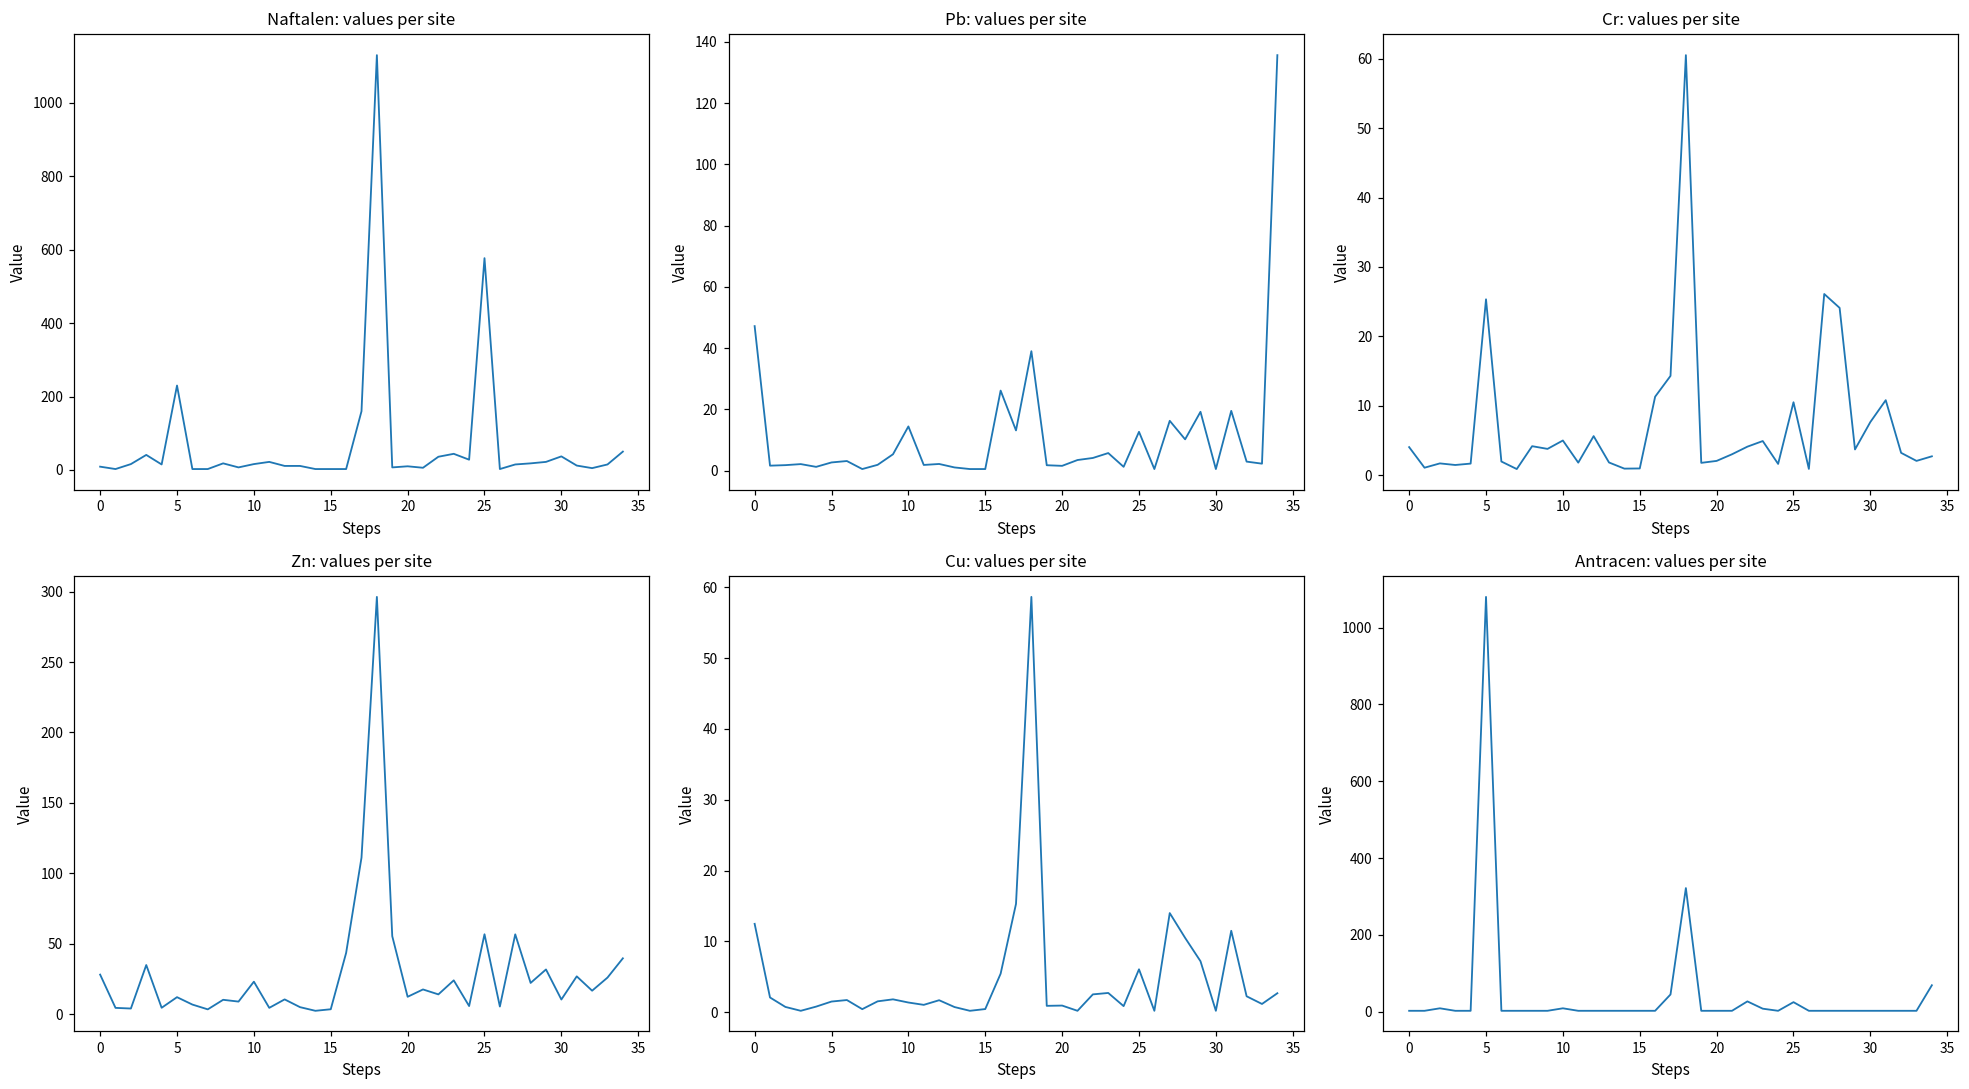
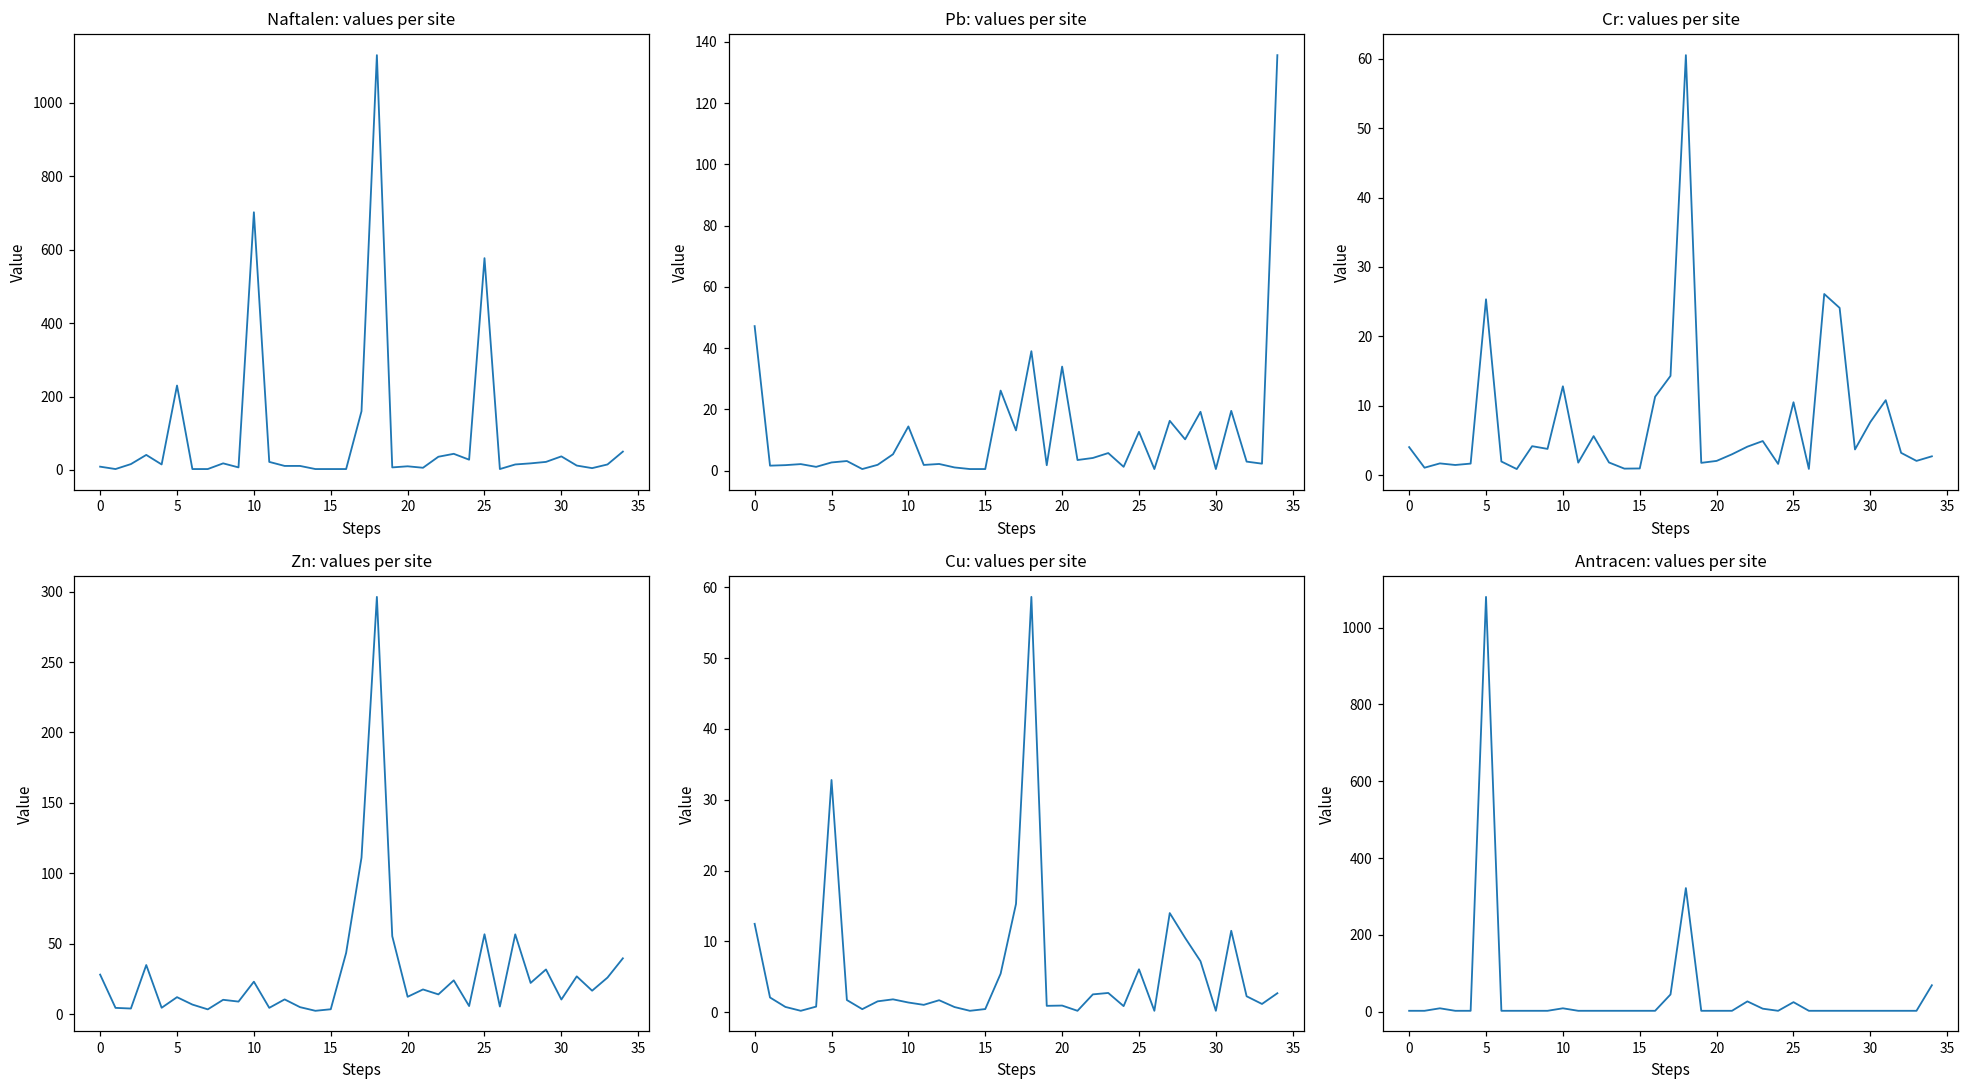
  {
    "Naftalen: values per site": {
      "0": 10,
      "5": 230,
-     "10": 20,
+     "10": 700,
      "15": 0,
      "20": 10,
      "25": 580,
      "30": 40
    },
    "Pb: values per site": {
      "0": 47,
      "5": 3,
      "10": 14,
      "15": 1,
-     "20": 2,
+     "20": 34,
      "25": 13,
      "30": 1
    },
    "Cr: values per site": {
      "0": 4,
      "5": 25,
-     "10": 5,
+     "10": 13,
      "15": 1,
      "20": 2,
      "25": 11,
      "30": 8
    },
    "Zn: values per site": {
      "0": 28,
      "5": 12,
      "10": 23,
      "15": 4,
      "20": 12,
      "25": 57,
      "30": 10
    },
    "Cu: values per site": {
      "0": 12,
-     "5": 2,
+     "5": 33,
      "10": 1,
      "15": 0,
      "20": 1,
      "25": 6,
      "30": 0
    },
    "Antracen: values per site": {
      "0": 0,
      "5": 1080,
      "10": 10,
      "15": 0,
      "20": 0,
      "25": 30,
      "30": 0
    }
  }
